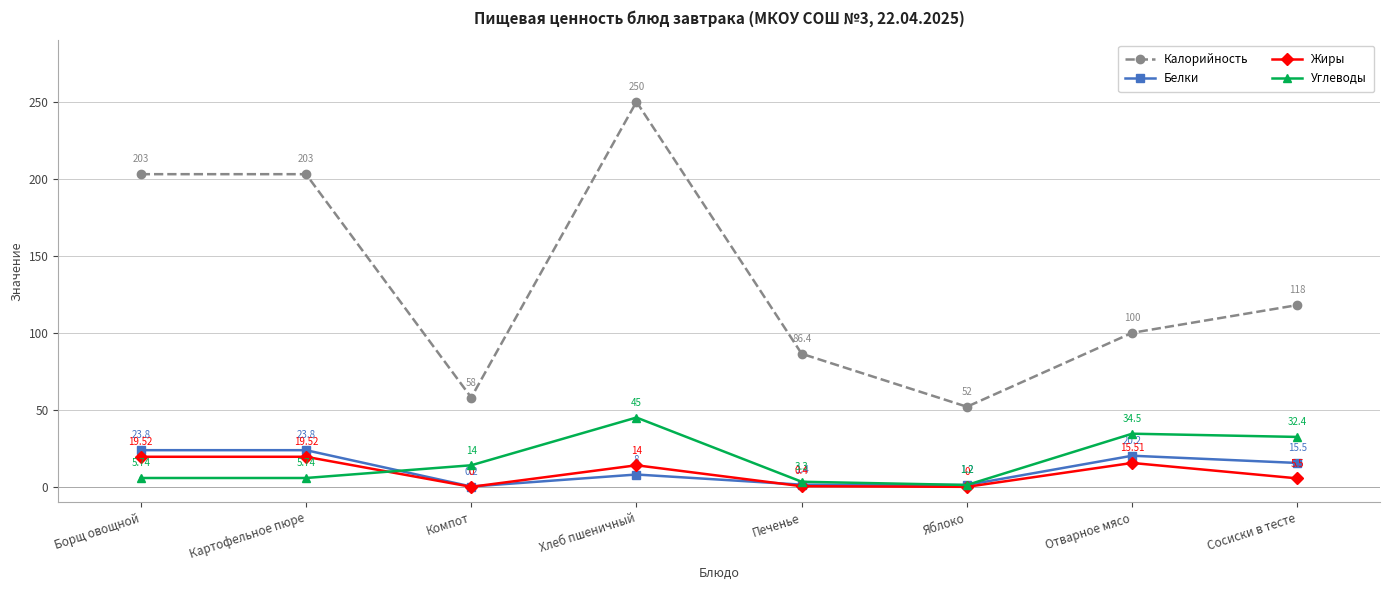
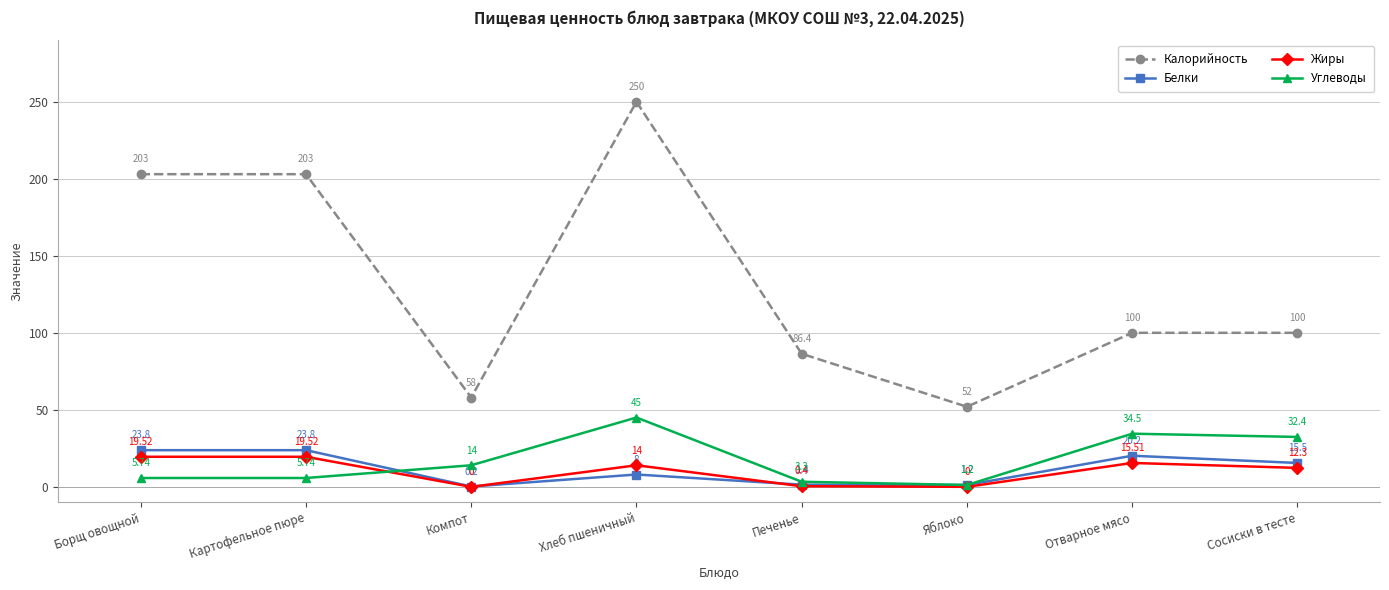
  {
    "Калорийность": {
      "Борщ овощной": 203,
      "Картофельное пюре": 203,
      "Компот": 58,
      "Хлеб пшеничный": 250,
      "Печенье": 86.4,
      "Яблоко": 52,
      "Отварное мясо": 100,
-     "Сосиски в тесте": 118
+     "Сосиски в тесте": 100
    },
    "Белки": {
      "Сосиски в тесте": 15.5
    },
    "Жиры": {
      "Хлеб пшеничный": 14,
-     "Сосиски в тесте": 5.5
+     "Сосиски в тесте": 12.3
    },
    "Углеводы": {
      "Компот": 14,
      "Хлеб пшеничный": 45,
      "Отварное мясо": 34.5,
      "Сосиски в тесте": 32.4
    }
  }
